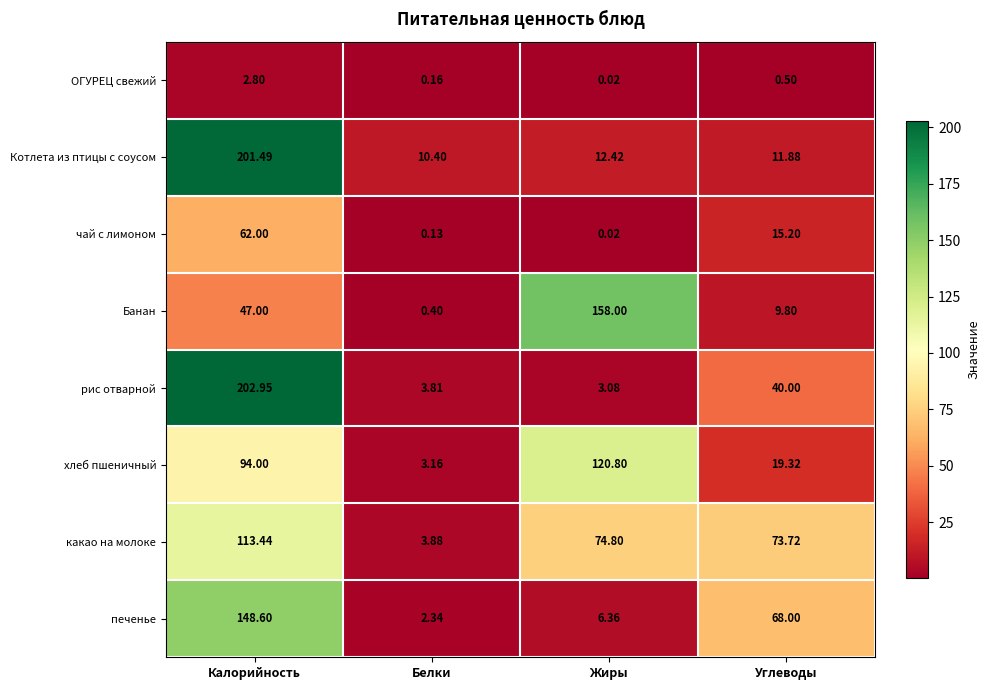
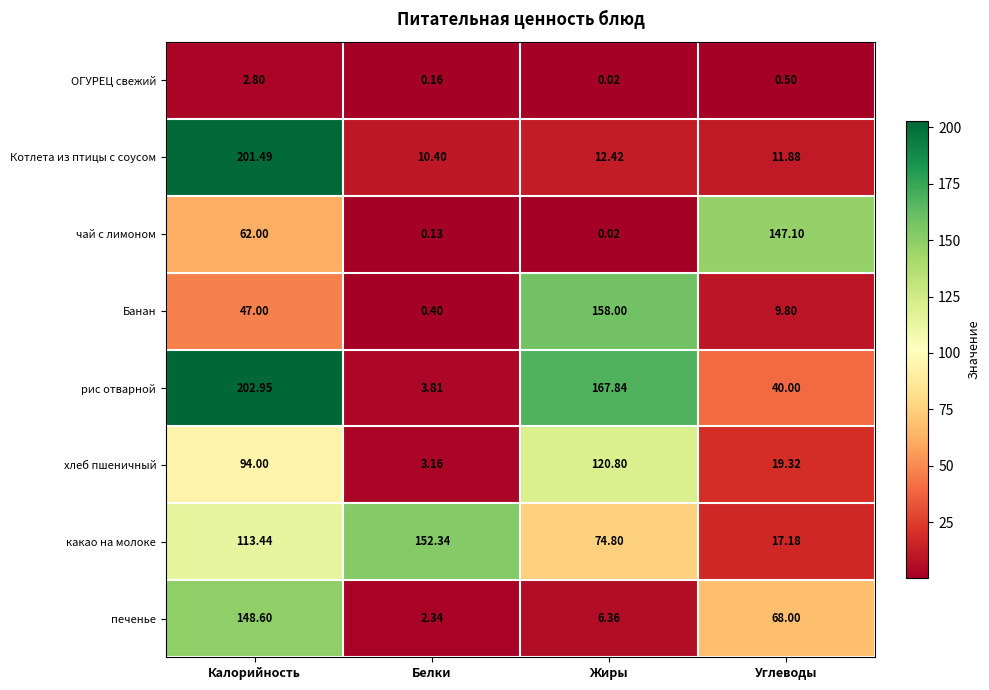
  {
    "ОГУРЕЦ свежий": {
      "Калорийность": 2.80,
      "Белки": 0.16,
      "Жиры": 0.02,
      "Углеводы": 0.50
    },
    "Котлета из птицы с соусом": {
      "Калорийность": 201.49,
      "Белки": 10.40,
      "Жиры": 12.42,
      "Углеводы": 11.88
    },
    "чай с лимоном": {
      "Калорийность": 62.00,
      "Белки": 0.13,
      "Жиры": 0.02,
-     "Углеводы": 15.20
+     "Углеводы": 147.10
    },
    "Банан": {
      "Калорийность": 47.00,
      "Белки": 0.40,
      "Жиры": 158.00,
      "Углеводы": 9.80
    },
    "рис отварной": {
      "Калорийность": 202.95,
      "Белки": 3.81,
-     "Жиры": 3.08,
+     "Жиры": 167.84,
      "Углеводы": 40.00
    },
    "хлеб пшеничный": {
      "Калорийность": 94.00,
      "Белки": 3.16,
      "Жиры": 120.80,
      "Углеводы": 19.32
    },
    "какао на молоке": {
      "Калорийность": 113.44,
-     "Белки": 3.88,
+     "Белки": 152.34,
      "Жиры": 74.80,
-     "Углеводы": 73.72
+     "Углеводы": 17.18
    },
    "печенье": {
      "Калорийность": 148.60,
      "Белки": 2.34,
      "Жиры": 6.36,
      "Углеводы": 68.00
    }
  }
